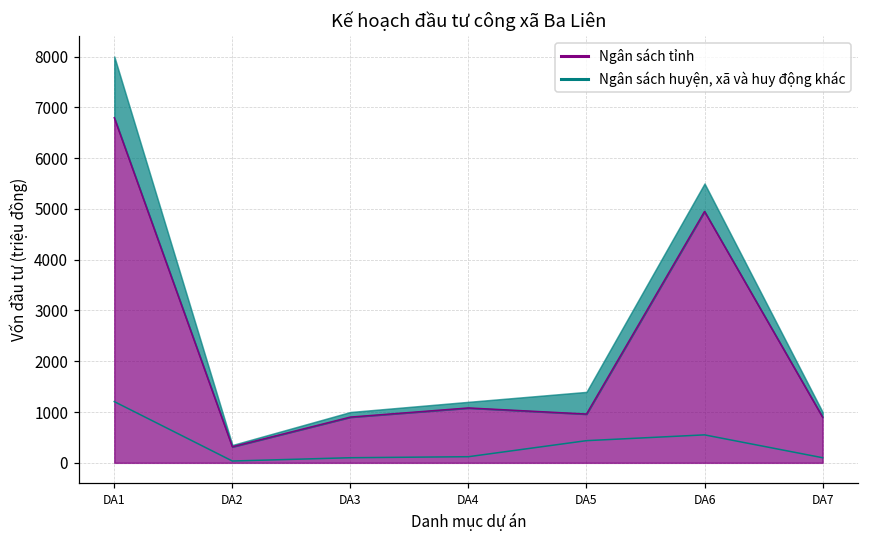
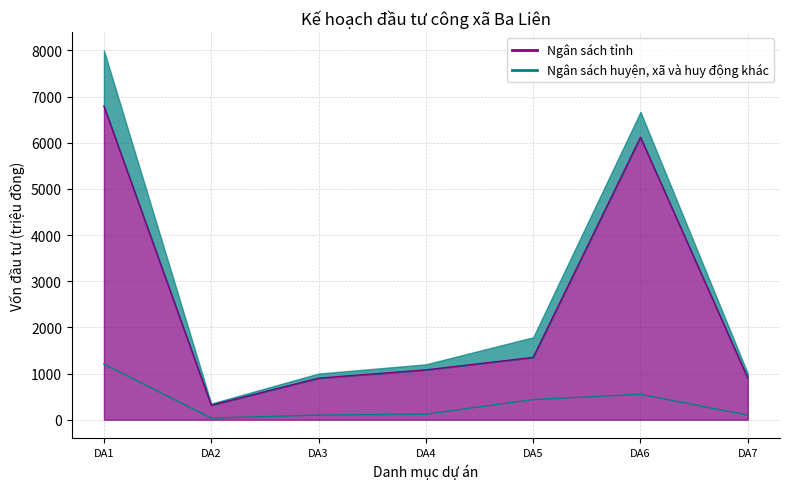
  {
    "Ngân sách tỉnh": {
      "DA1": 6800,
      "DA3": 900,
      "DA4": 1100,
-     "DA5": 1000,
-     "DA6": 5000,
+     "DA5": 1400,
+     "DA6": 6100,
      "DA7": 900
    }
  }
